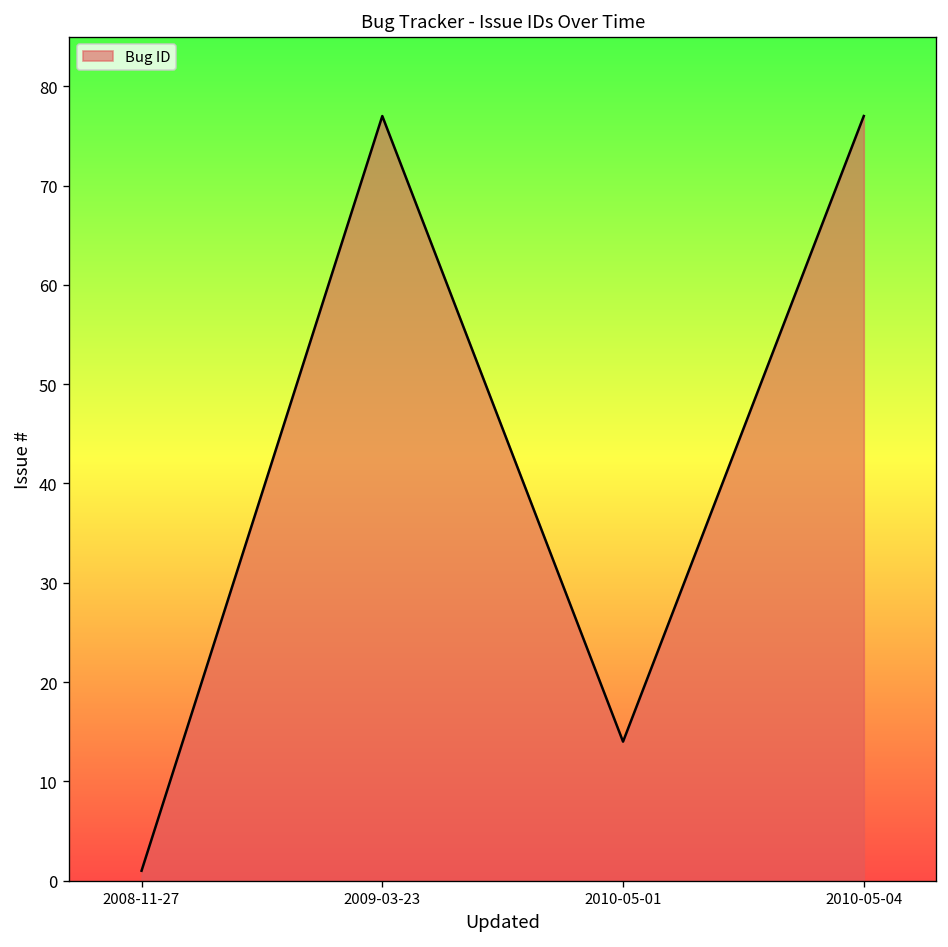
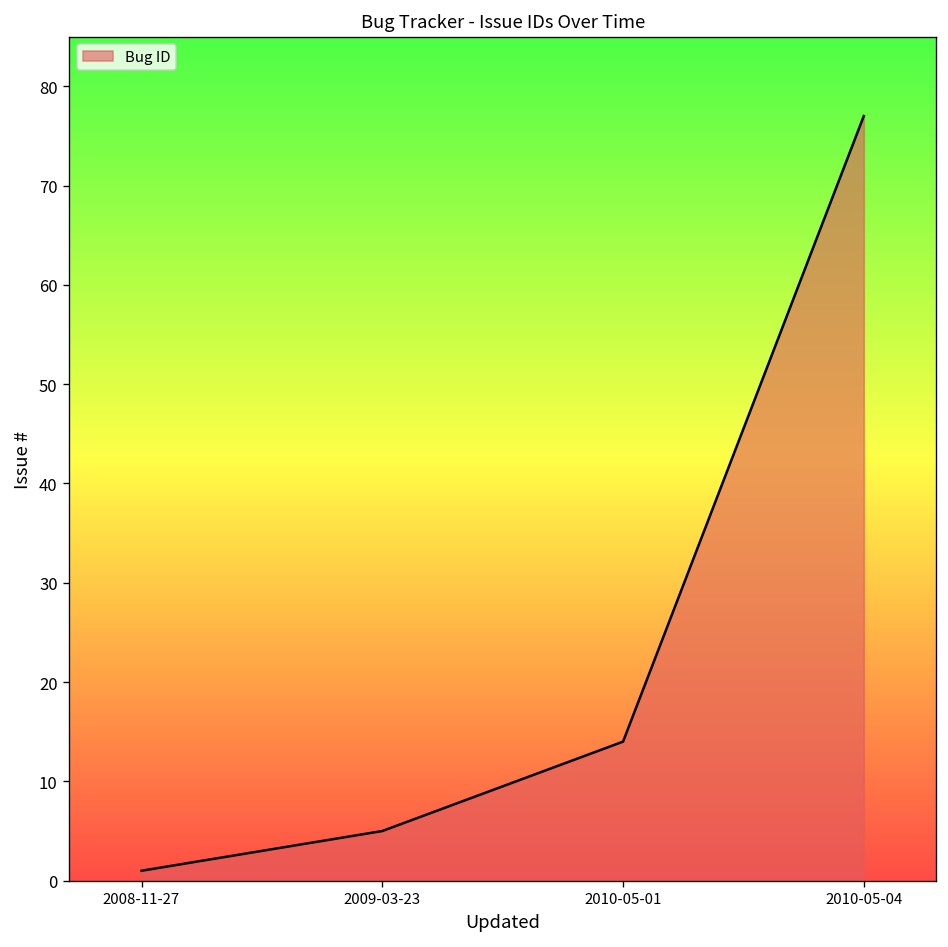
  {
    "2008-11-27": 1,
-   "2009-03-23": 77,
+   "2009-03-23": 5,
    "2010-05-01": 14,
    "2010-05-04": 77
  }
